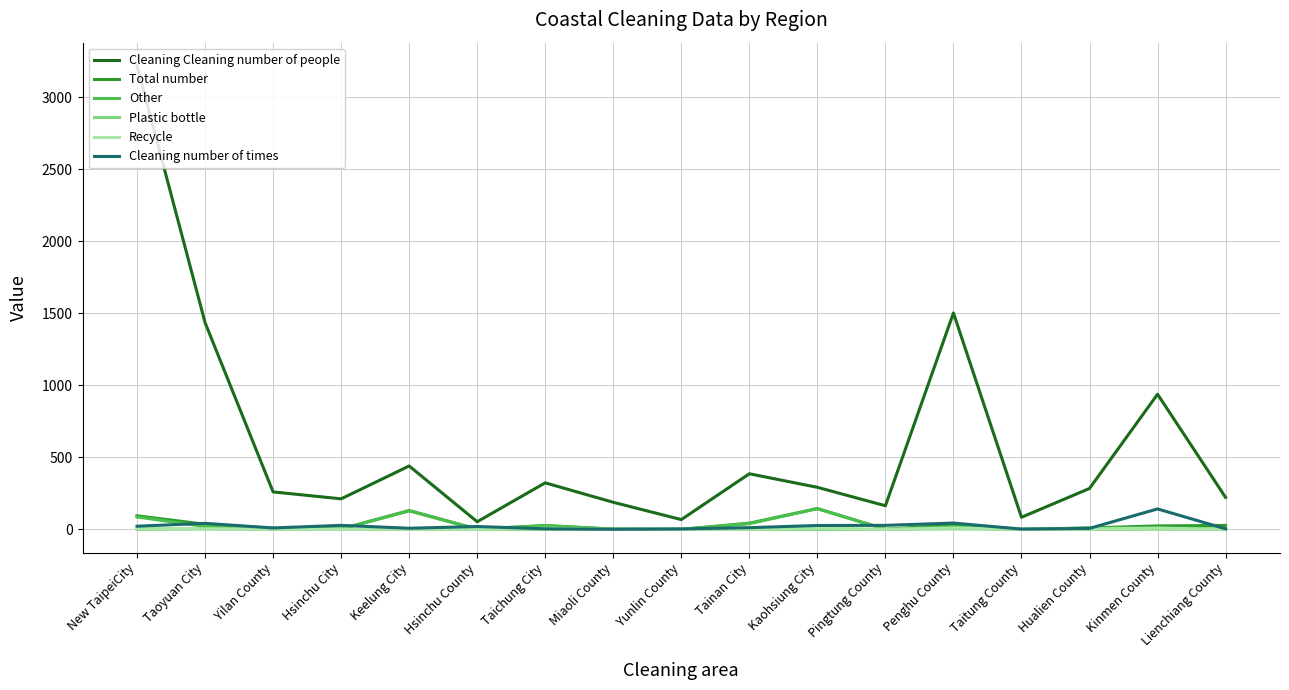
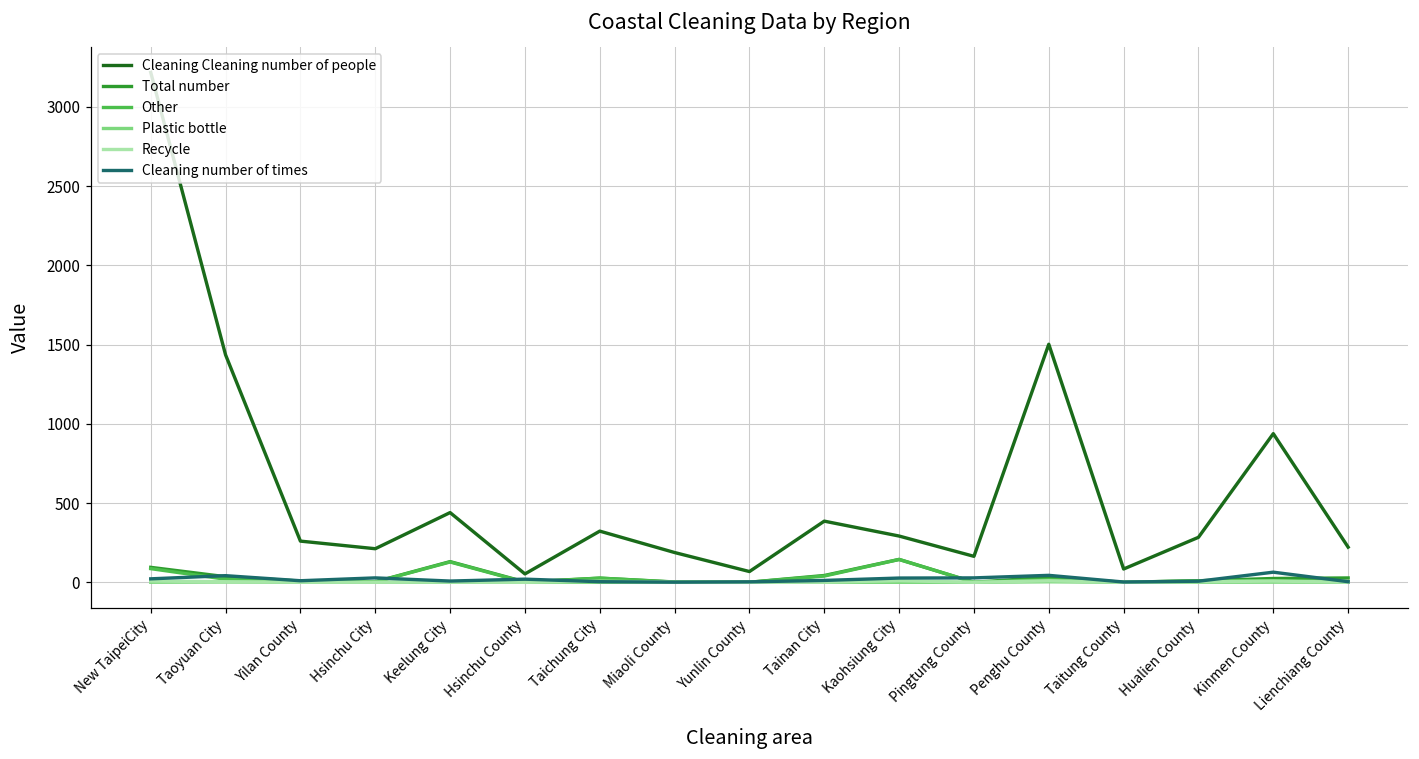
  {
    "Cleaning number of times": {
      "Hsinchu City": 30,
      "Pingtung County": 30,
-     "Kinmen County": 140
+     "Kinmen County": 60
    }
  }
